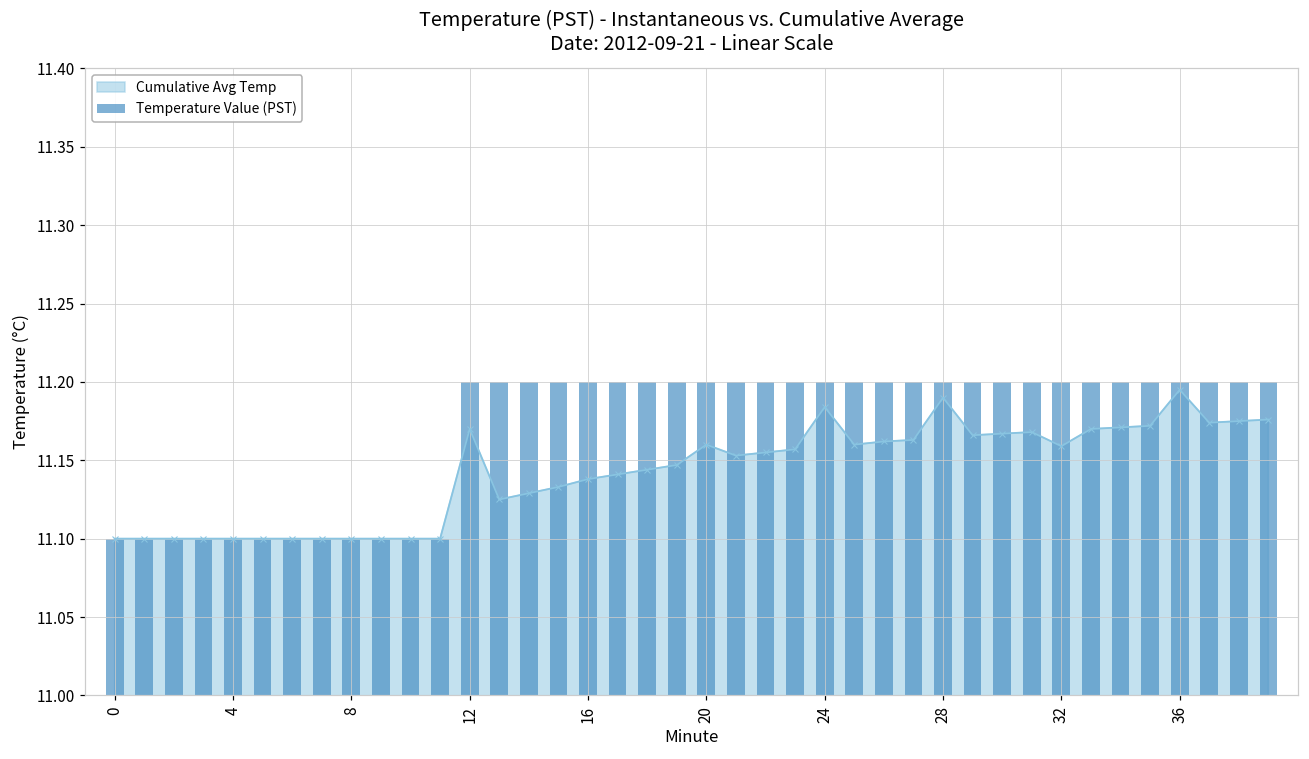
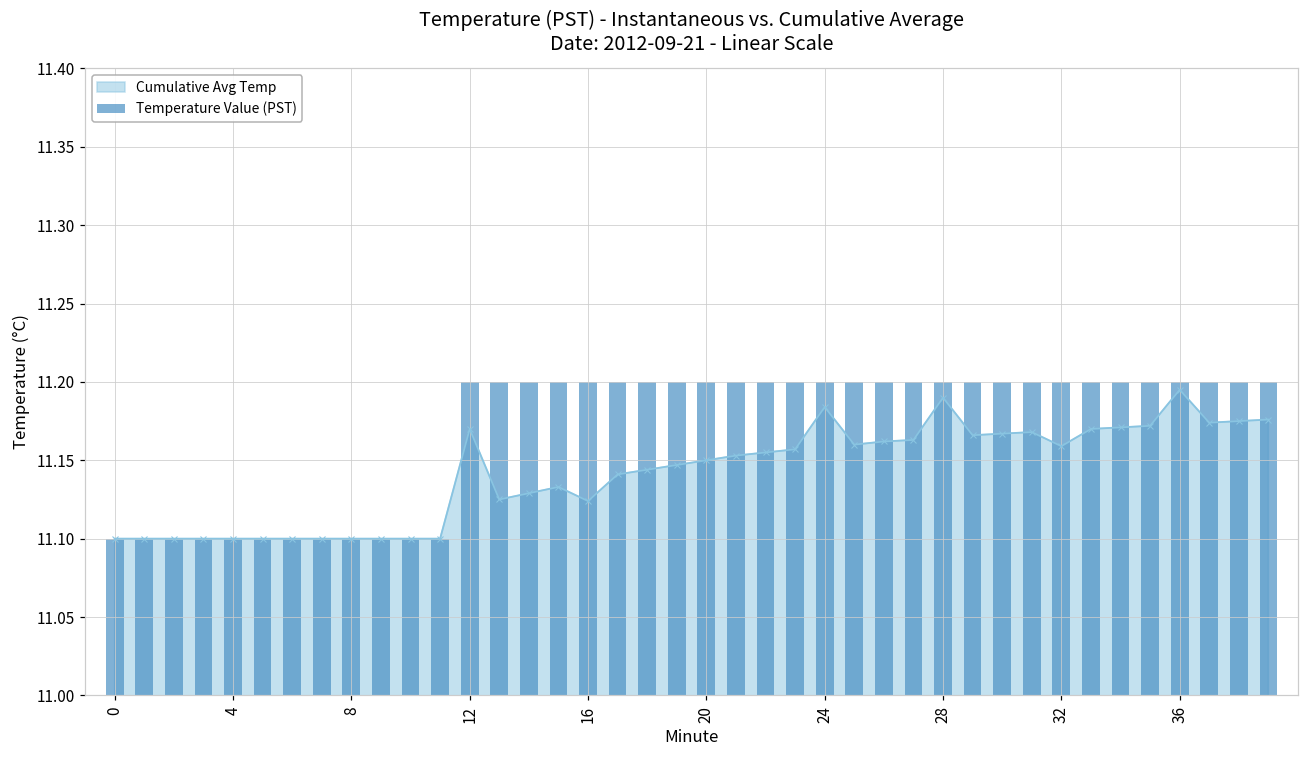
  {
    "Temperature Value (PST)": {
      "0": 11.100,
      "4": 11.100,
      "8": 11.100,
      "12": 11.200,
      "16": 11.200,
      "20": 11.200,
      "24": 11.200,
      "28": 11.200,
      "32": 11.200,
      "36": 11.200
    },
    "Cumulative Avg Temp": {
      "0": 11.100,
      "4": 11.100,
      "8": 11.100,
      "12": 11.170,
-     "16": 11.138,
-     "20": 11.16,
+     "16": 11.124,
+     "20": 11.15,
      "24": 11.184,
      "28": 11.190,
      "32": 11.159,
      "36": 11.195
    }
  }
